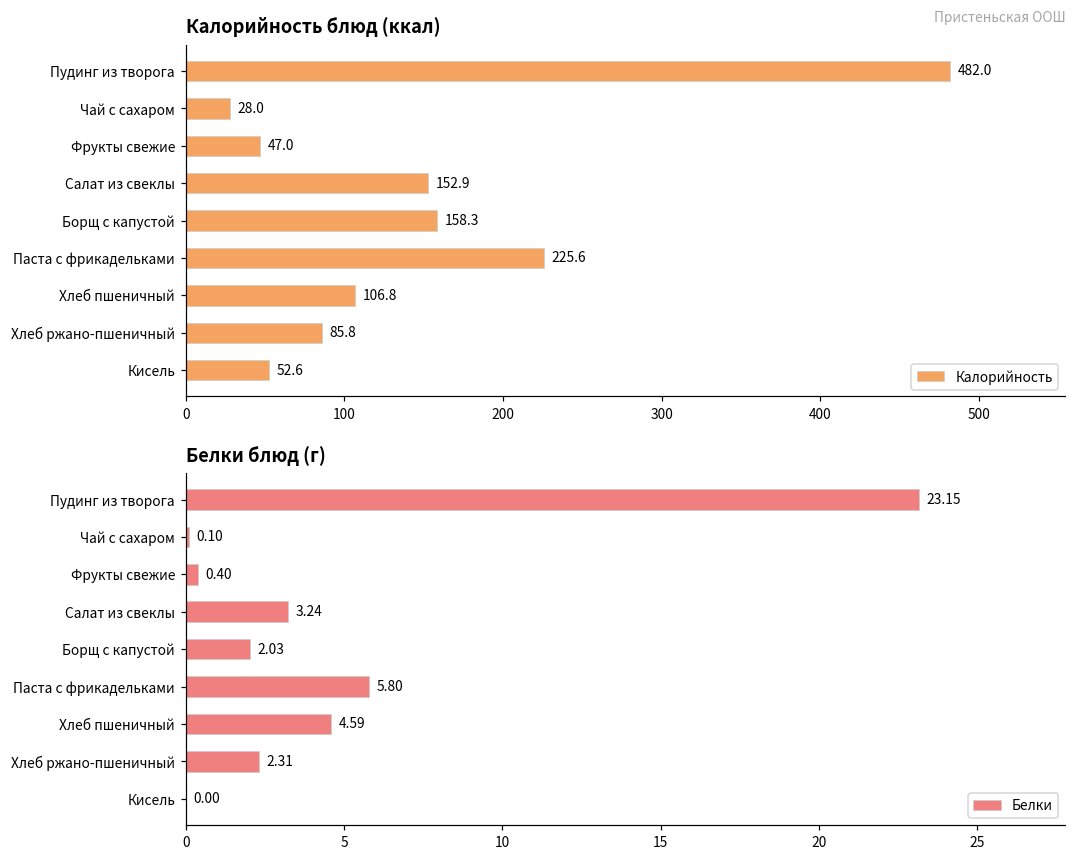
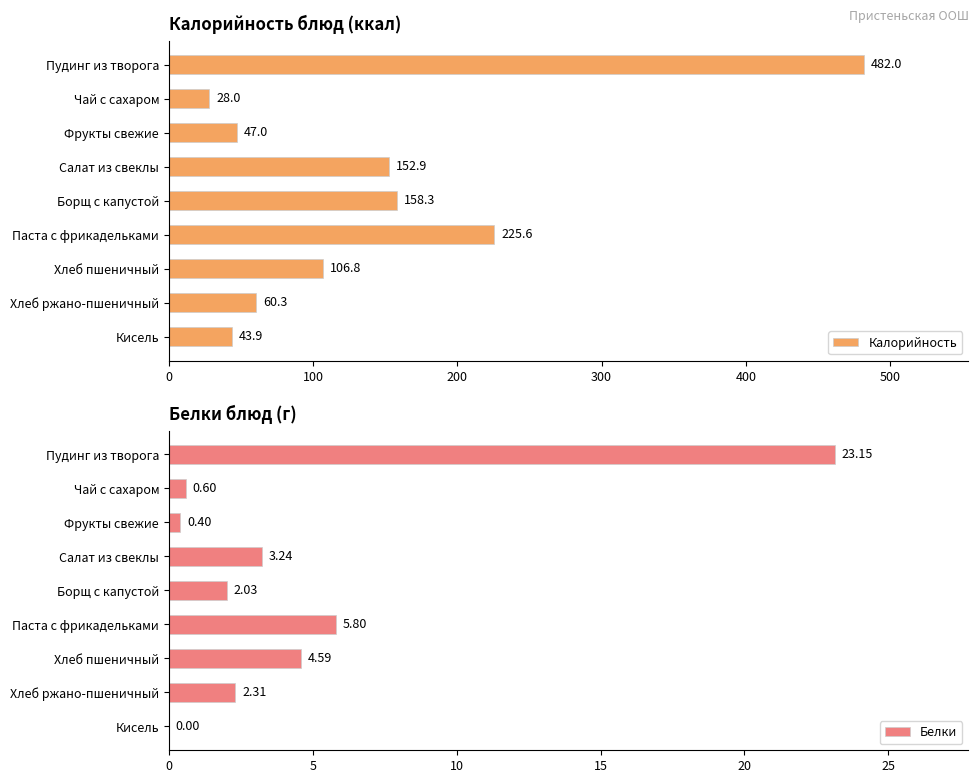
  {
    "Калорийность блюд (ккал)": {
      "Пудинг из творога": 482.0,
      "Чай с сахаром": 28.0,
      "Фрукты свежие": 47.0,
      "Салат из свеклы": 152.9,
      "Борщ с капустой": 158.3,
      "Паста с фрикадельками": 225.6,
      "Хлеб пшеничный": 106.8,
-     "Хлеб ржано-пшеничный": 85.8,
-     "Кисель": 52.6
+     "Хлеб ржано-пшеничный": 60.3,
+     "Кисель": 43.9
    },
    "Белки блюд (г)": {
      "Пудинг из творога": 23.15,
-     "Чай с сахаром": 0.10,
+     "Чай с сахаром": 0.60,
      "Фрукты свежие": 0.40,
      "Салат из свеклы": 3.24,
      "Борщ с капустой": 2.03,
      "Паста с фрикадельками": 5.80,
      "Хлеб пшеничный": 4.59,
      "Хлеб ржано-пшеничный": 2.31,
      "Кисель": 0.00
    }
  }
